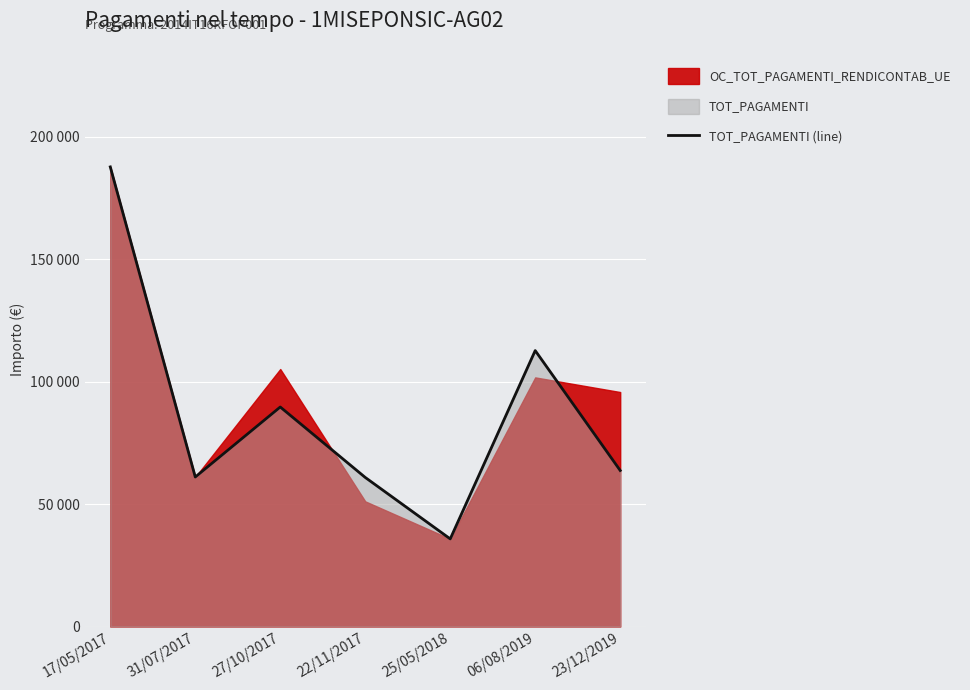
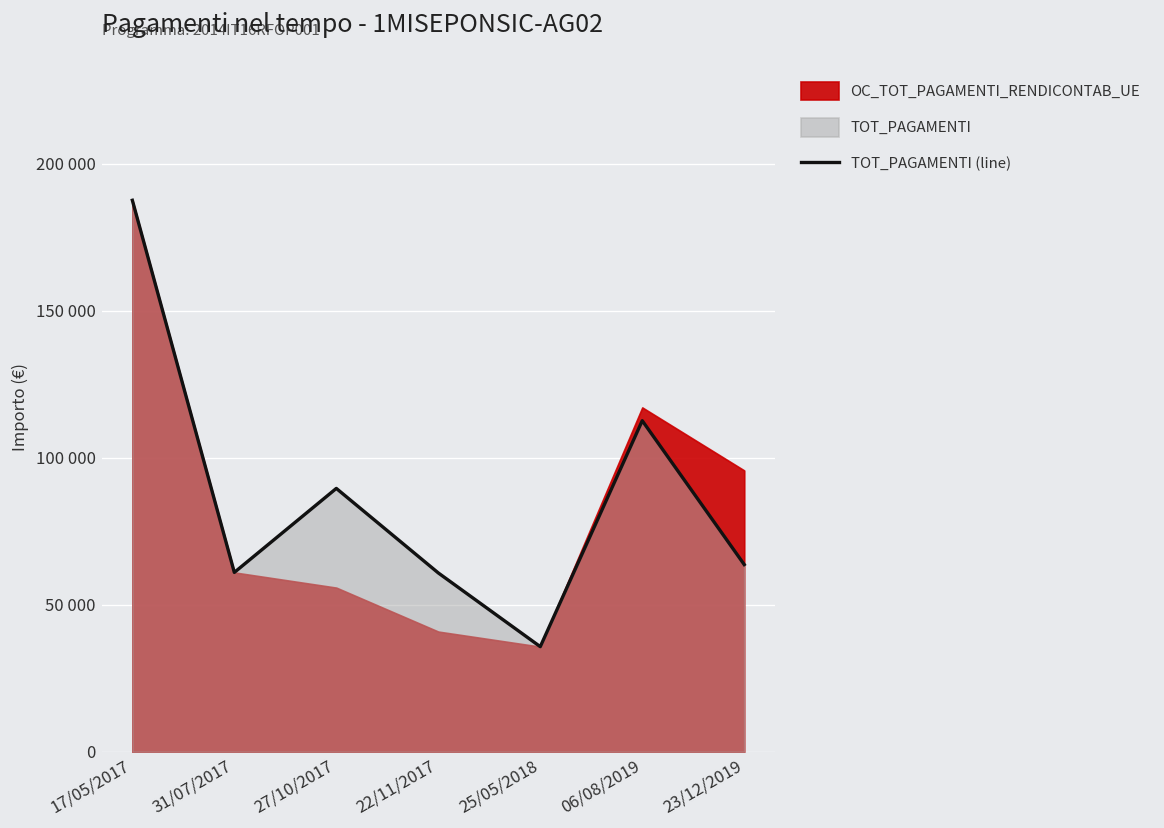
  {
    "OC_TOT_PAGAMENTI_RENDICONTAB_UE": {
-     "27/10/2017": 105000,
-     "22/11/2017": 51000,
-     "06/08/2019": 102000,
+     "27/10/2017": 56000,
+     "22/11/2017": 41000,
+     "06/08/2019": 117000,
      "23/12/2019": 96000
    },
    "TOT_PAGAMENTI": {
      "27/10/2017": 90000,
      "22/11/2017": 61000,
      "06/08/2019": 113000,
      "23/12/2019": 64000
    }
  }
